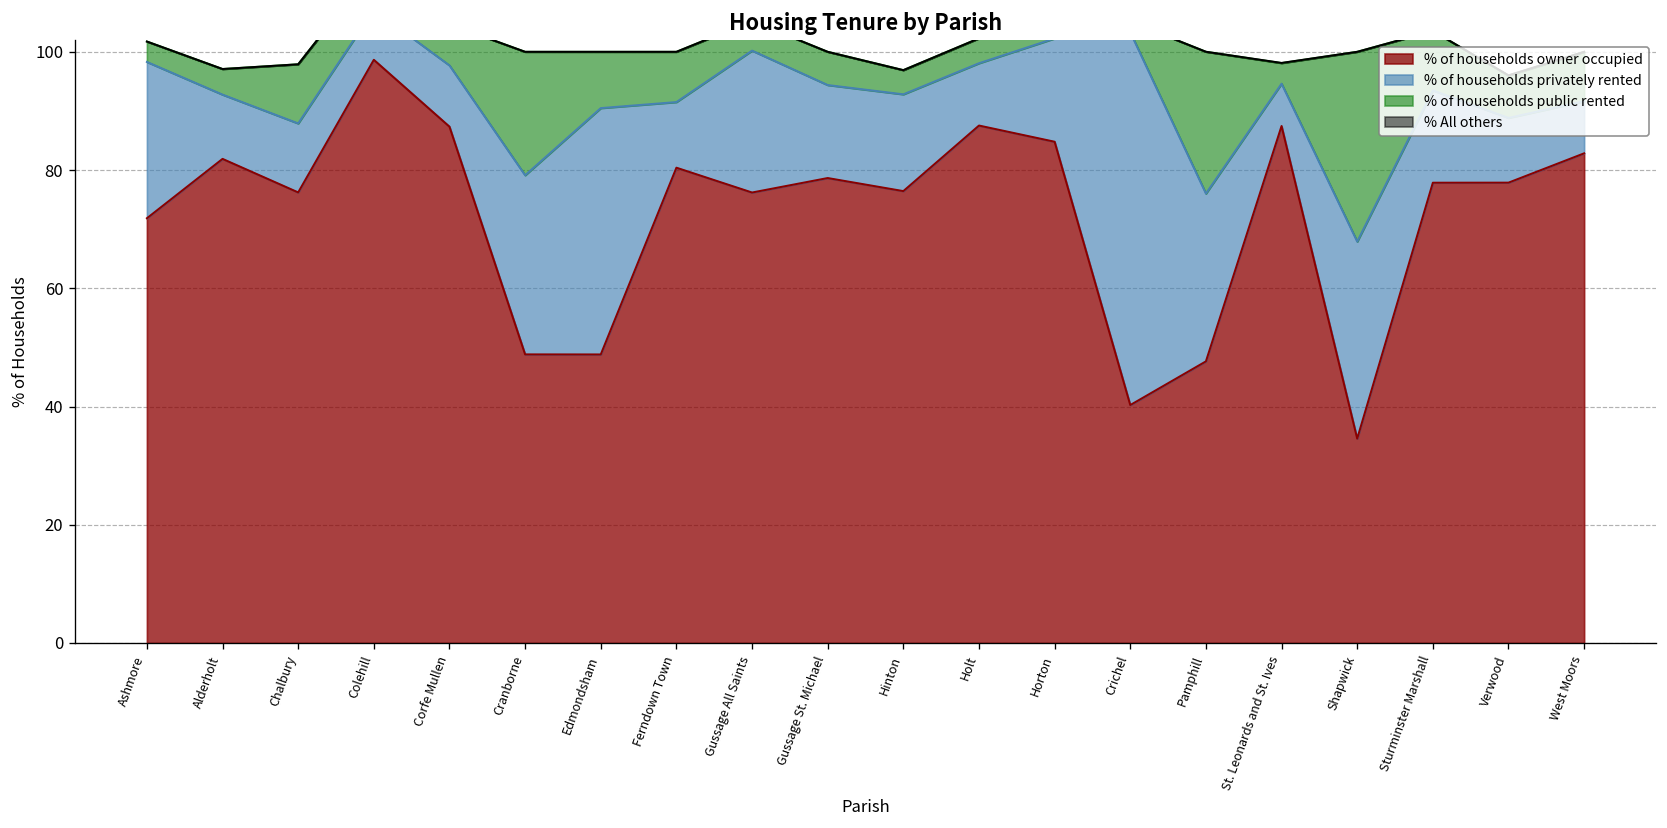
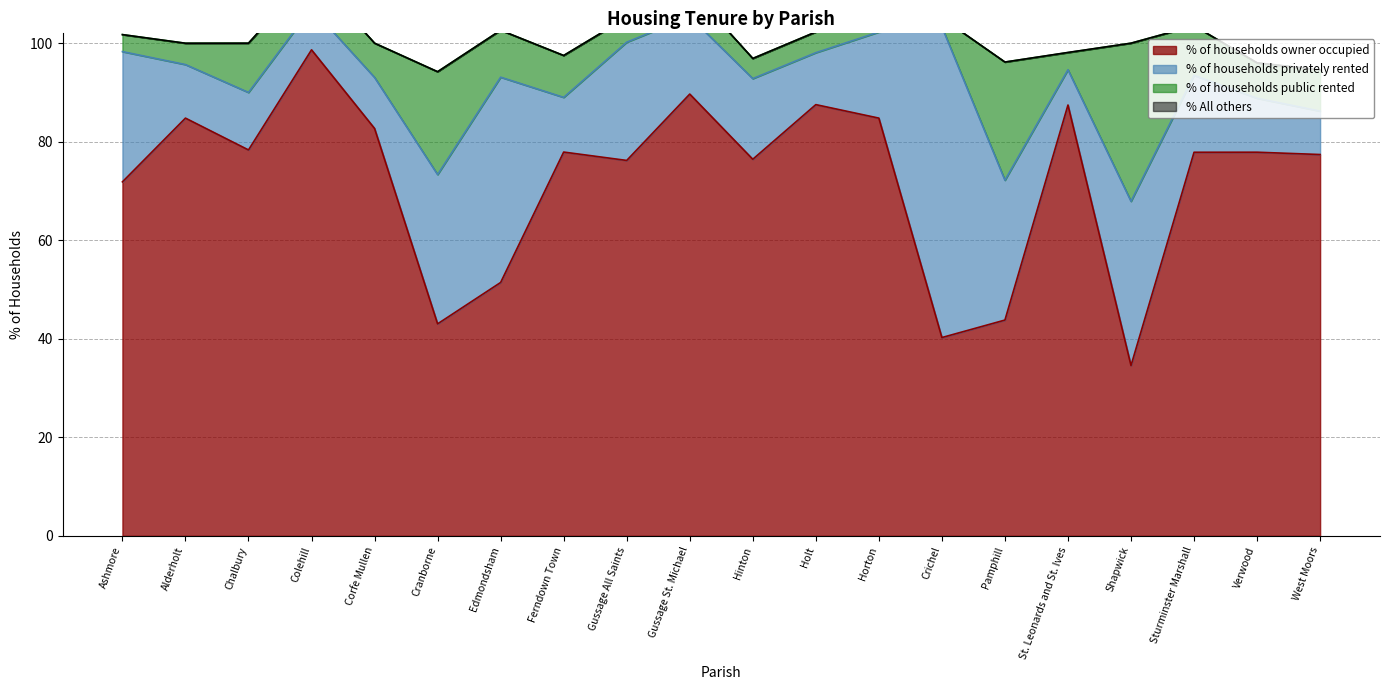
  {
    "% of households owner occupied": {
      "Ashmore": 72,
-     "Alderholt": 82,
-     "Chalbury": 76,
+     "Alderholt": 85,
+     "Chalbury": 78,
      "Colehill": 99,
-     "Corfe Mullen": 87,
-     "Cranborne": 49,
-     "Edmondsham": 49,
-     "Ferndown Town": 80,
+     "Corfe Mullen": 83,
+     "Cranborne": 43,
+     "Edmondsham": 51,
+     "Ferndown Town": 78,
      "Gussage All Saints": 76,
-     "Gussage St. Michael": 79,
+     "Gussage St. Michael": 90,
      "Hinton": 76,
      "Holt": 88,
      "Horton": 85,
      "Crichel": 40,
-     "Pamphill": 48,
+     "Pamphill": 44,
      "St. Leonards and St. Ives": 87,
      "Shapwick": 35,
      "Sturminster Marshall": 78,
      "Verwood": 78,
-     "West Moors": 83
+     "West Moors": 77
    },
    "% of households privately rented": {
      "Ashmore": 26,
      "Alderholt": 11,
      "Chalbury": 12,
      "Corfe Mullen": 10,
      "Cranborne": 30,
      "Edmondsham": 42,
      "Ferndown Town": 11,
      "Gussage All Saints": 24,
      "Hinton": 16,
      "Holt": 11,
      "Horton": 17,
      "Pamphill": 28,
      "St. Leonards and St. Ives": 7,
      "Shapwick": 33
    }
  }
